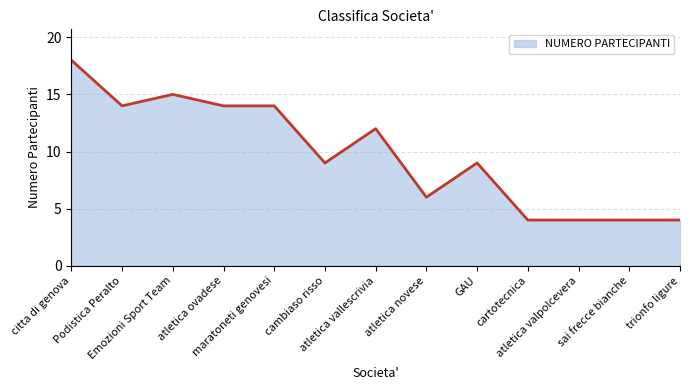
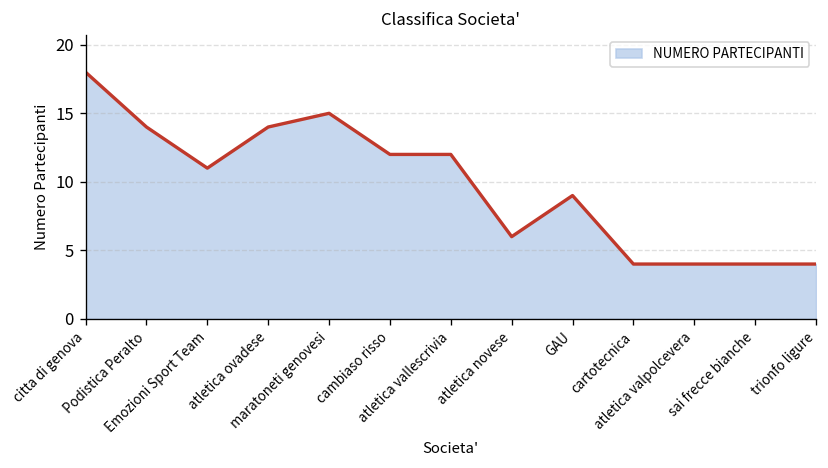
  {
    "citta di genova": 18,
    "Podistica Peralto": 14,
-   "Emozioni Sport Team": 15,
+   "Emozioni Sport Team": 11,
    "atletica ovadese": 14,
-   "maratoneti genovesi": 14,
-   "cambiaso risso": 9,
+   "maratoneti genovesi": 15,
+   "cambiaso risso": 12,
    "atletica vallescrivia": 12,
    "atletica novese": 6,
    "GAU": 9,
    "cartotecnica": 4,
    "atletica valpolcevera": 4,
    "sai frecce bianche": 4,
    "trionfo ligure": 4
  }
